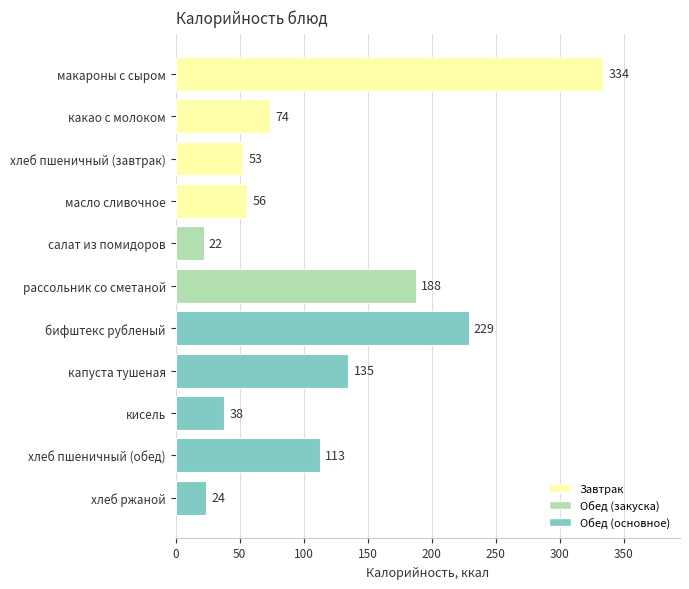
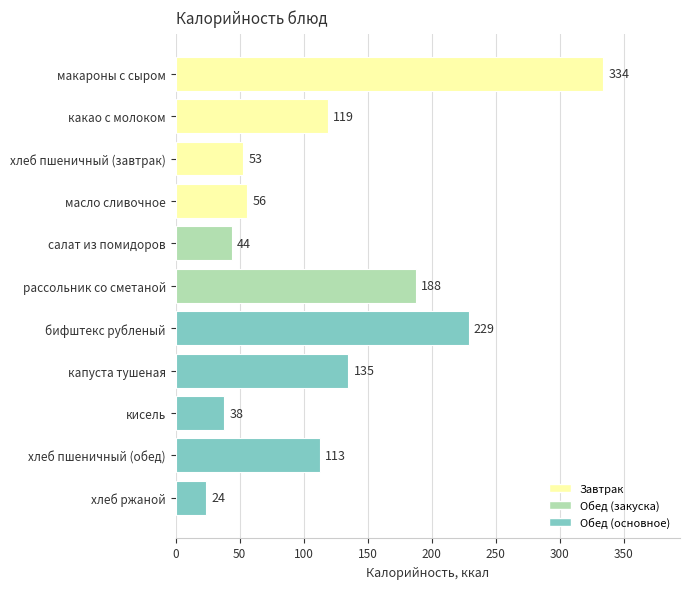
  {
    "макароны с сыром": 334,
-   "какао с молоком": 74,
+   "какао с молоком": 119,
    "хлеб пшеничный (завтрак)": 53,
    "масло сливочное": 56,
-   "салат из помидоров": 22,
+   "салат из помидоров": 44,
    "рассольник со сметаной": 188,
    "бифштекс рубленый": 229,
    "капуста тушеная": 135,
    "кисель": 38,
    "хлеб пшеничный (обед)": 113,
    "хлеб ржаной": 24
  }
